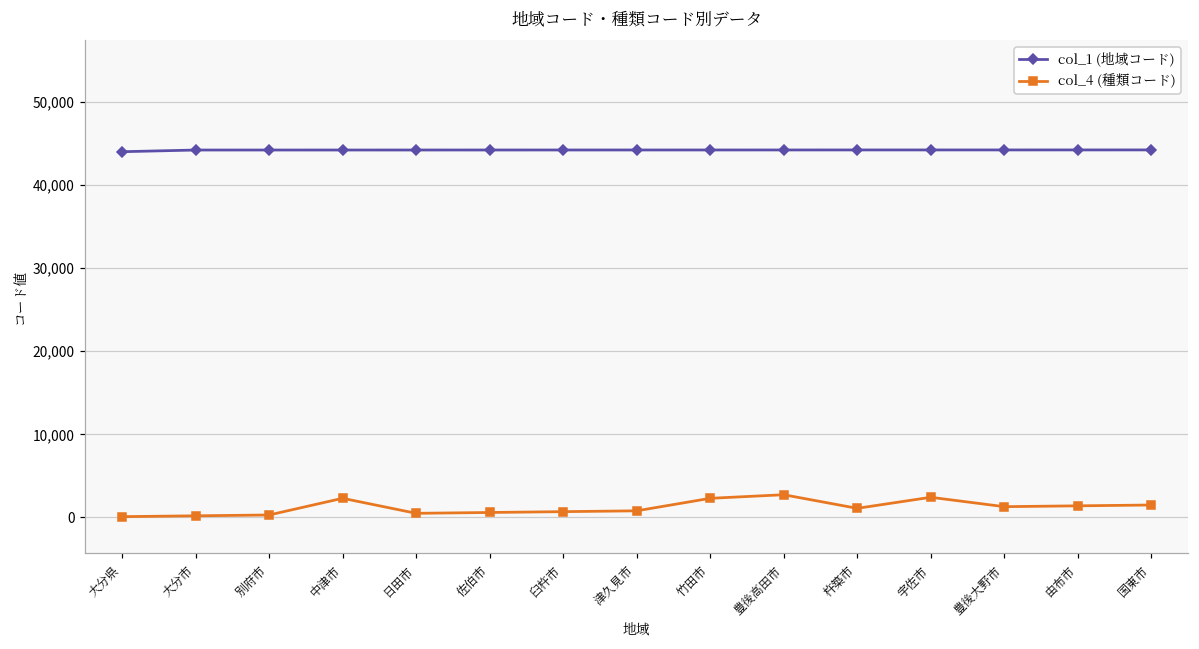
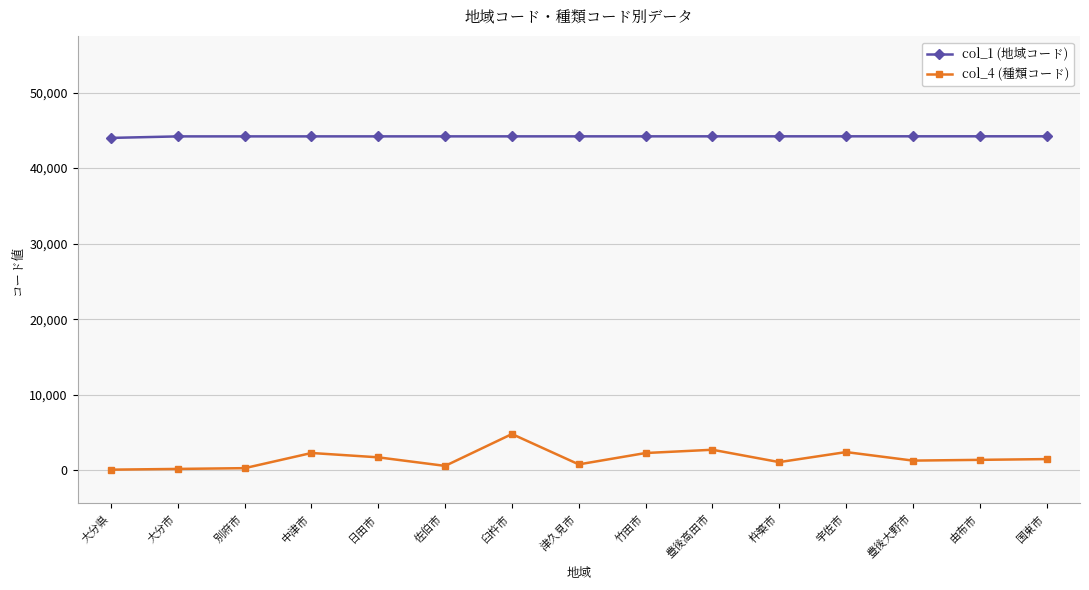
  {
    "col_1 (地域コード)": {
      "大分県": "44,000",
      "大分市": "44,000",
      "別府市": "44,000",
      "中津市": "44,000",
      "日田市": "44,000",
      "佐伯市": "44,000",
      "臼杵市": "44,000",
      "津久見市": "44,000",
      "竹田市": "44,000",
      "豊後高田市": "44,000",
      "杵築市": "44,000",
      "宇佐市": "44,000",
      "豊後大野市": "44,000",
      "由布市": "44,000",
      "国東市": "44,000"
    },
    "col_4 (種類コード)": {
      "大分県": "0",
      "大分市": "0",
      "別府市": "0",
      "中津市": "2,000",
-     "日田市": "1,000",
+     "日田市": "2,000",
      "佐伯市": "1,000",
-     "臼杵市": "1,000",
+     "臼杵市": "5,000",
      "津久見市": "1,000",
      "竹田市": "2,000",
      "豊後高田市": "3,000",
      "杵築市": "1,000",
      "宇佐市": "2,000",
      "豊後大野市": "1,000",
      "由布市": "1,000",
      "国東市": "2,000"
    }
  }
